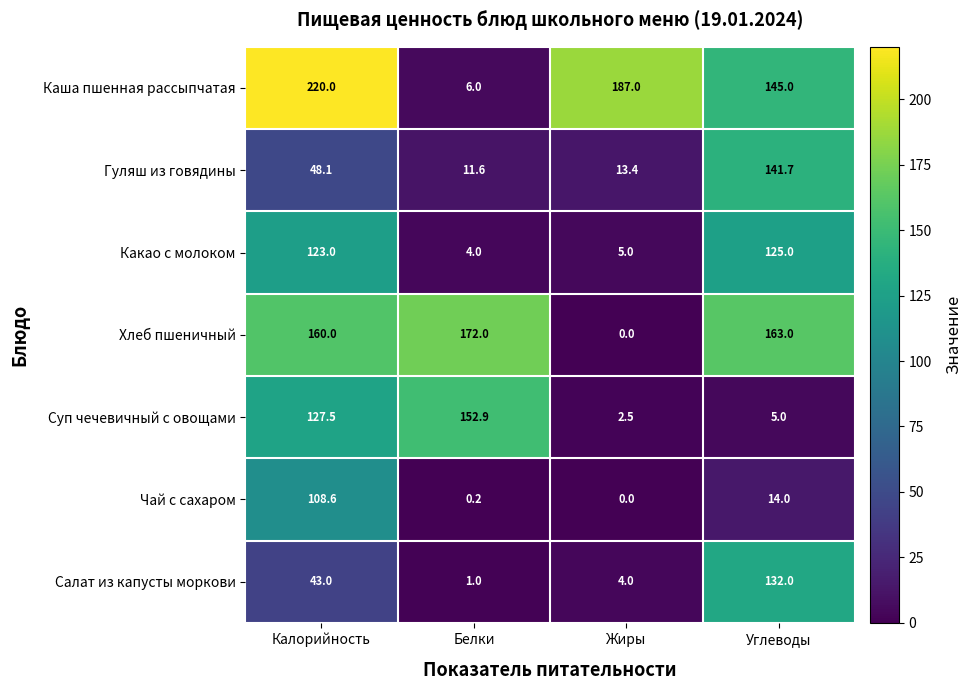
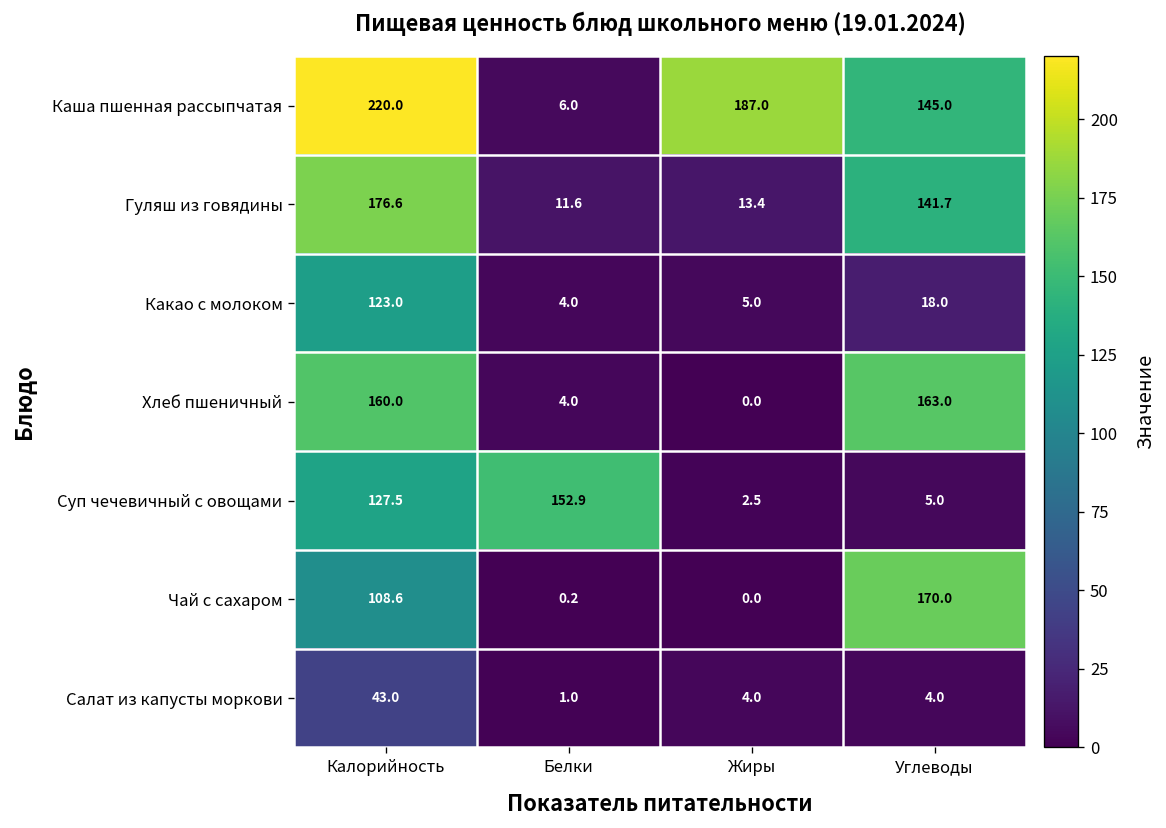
  {
    "Каша пшенная рассыпчатая": {
      "Калорийность": 220.0,
      "Белки": 6.0,
      "Жиры": 187.0,
      "Углеводы": 145.0
    },
    "Гуляш из говядины": {
-     "Калорийность": 48.1,
+     "Калорийность": 176.6,
      "Белки": 11.6,
      "Жиры": 13.4,
      "Углеводы": 141.7
    },
    "Какао с молоком": {
      "Калорийность": 123.0,
      "Белки": 4.0,
      "Жиры": 5.0,
-     "Углеводы": 125.0
+     "Углеводы": 18.0
    },
    "Хлеб пшеничный": {
      "Калорийность": 160.0,
-     "Белки": 172.0,
+     "Белки": 4.0,
      "Жиры": 0.0,
      "Углеводы": 163.0
    },
    "Суп чечевичный с овощами": {
      "Калорийность": 127.5,
      "Белки": 152.9,
      "Жиры": 2.5,
      "Углеводы": 5.0
    },
    "Чай с сахаром": {
      "Калорийность": 108.6,
      "Белки": 0.2,
      "Жиры": 0.0,
-     "Углеводы": 14.0
+     "Углеводы": 170.0
    },
    "Салат из капусты моркови": {
      "Калорийность": 43.0,
      "Белки": 1.0,
      "Жиры": 4.0,
-     "Углеводы": 132.0
+     "Углеводы": 4.0
    }
  }
